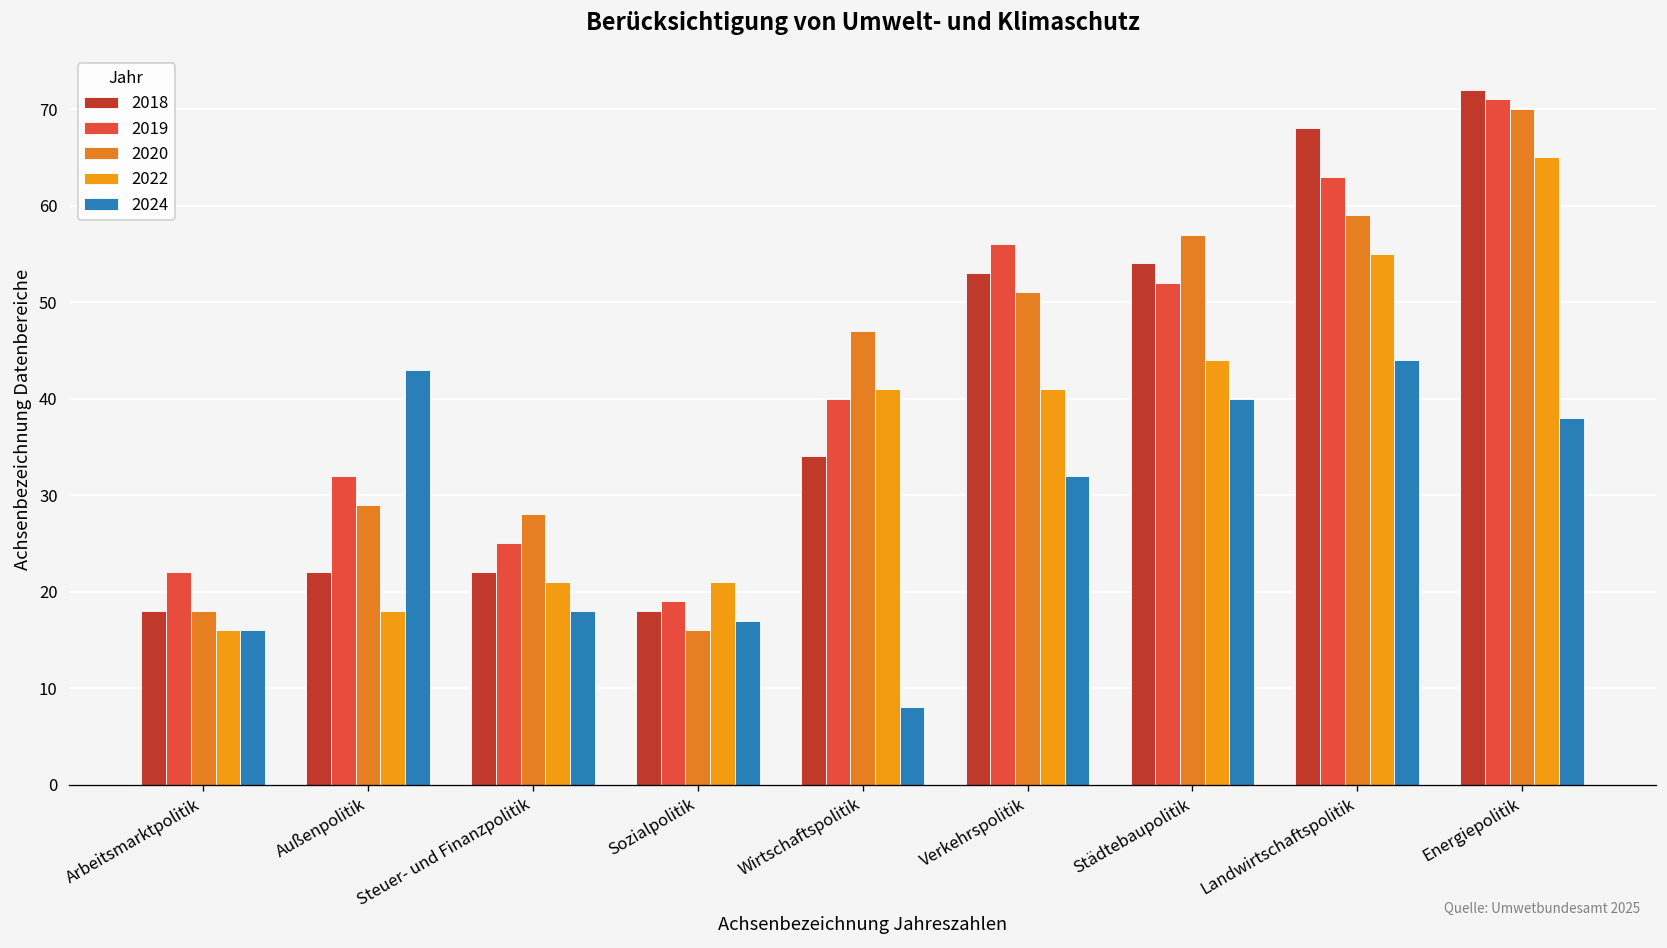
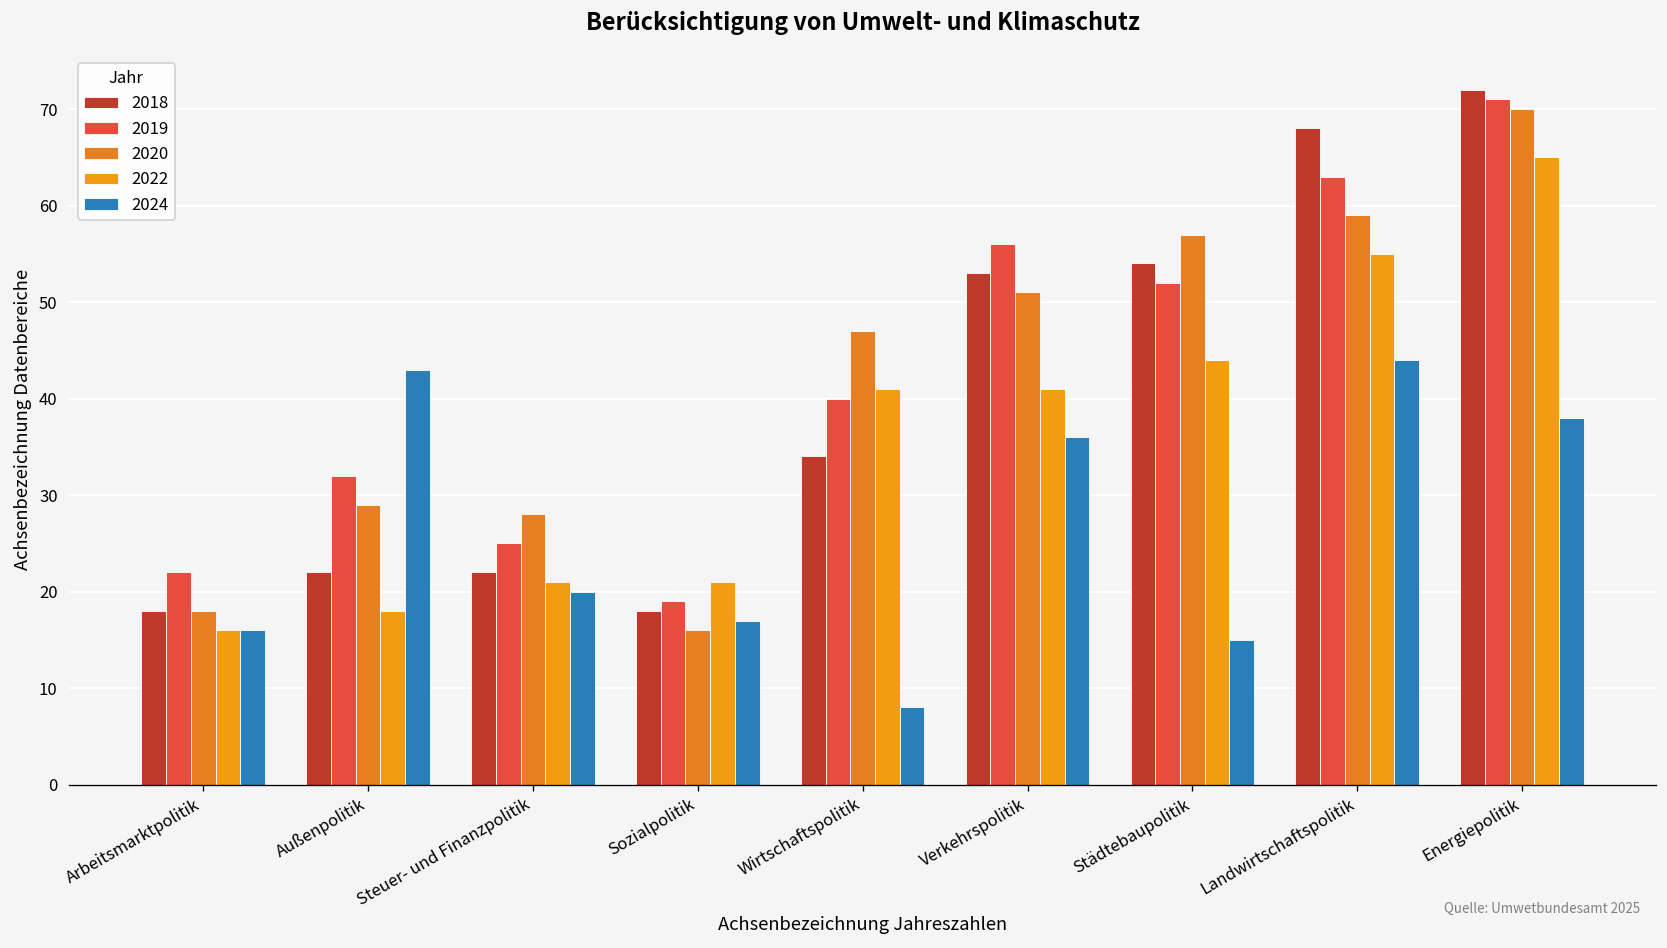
  {
    "2024": {
      "Arbeitsmarktpolitik": 16,
      "Außenpolitik": 43,
-     "Steuer- und Finanzpolitik": 18,
+     "Steuer- und Finanzpolitik": 20,
      "Sozialpolitik": 17,
      "Wirtschaftspolitik": 8,
-     "Verkehrspolitik": 32,
-     "Städtebaupolitik": 40,
+     "Verkehrspolitik": 36,
+     "Städtebaupolitik": 15,
      "Landwirtschaftspolitik": 44,
      "Energiepolitik": 38
    }
  }
